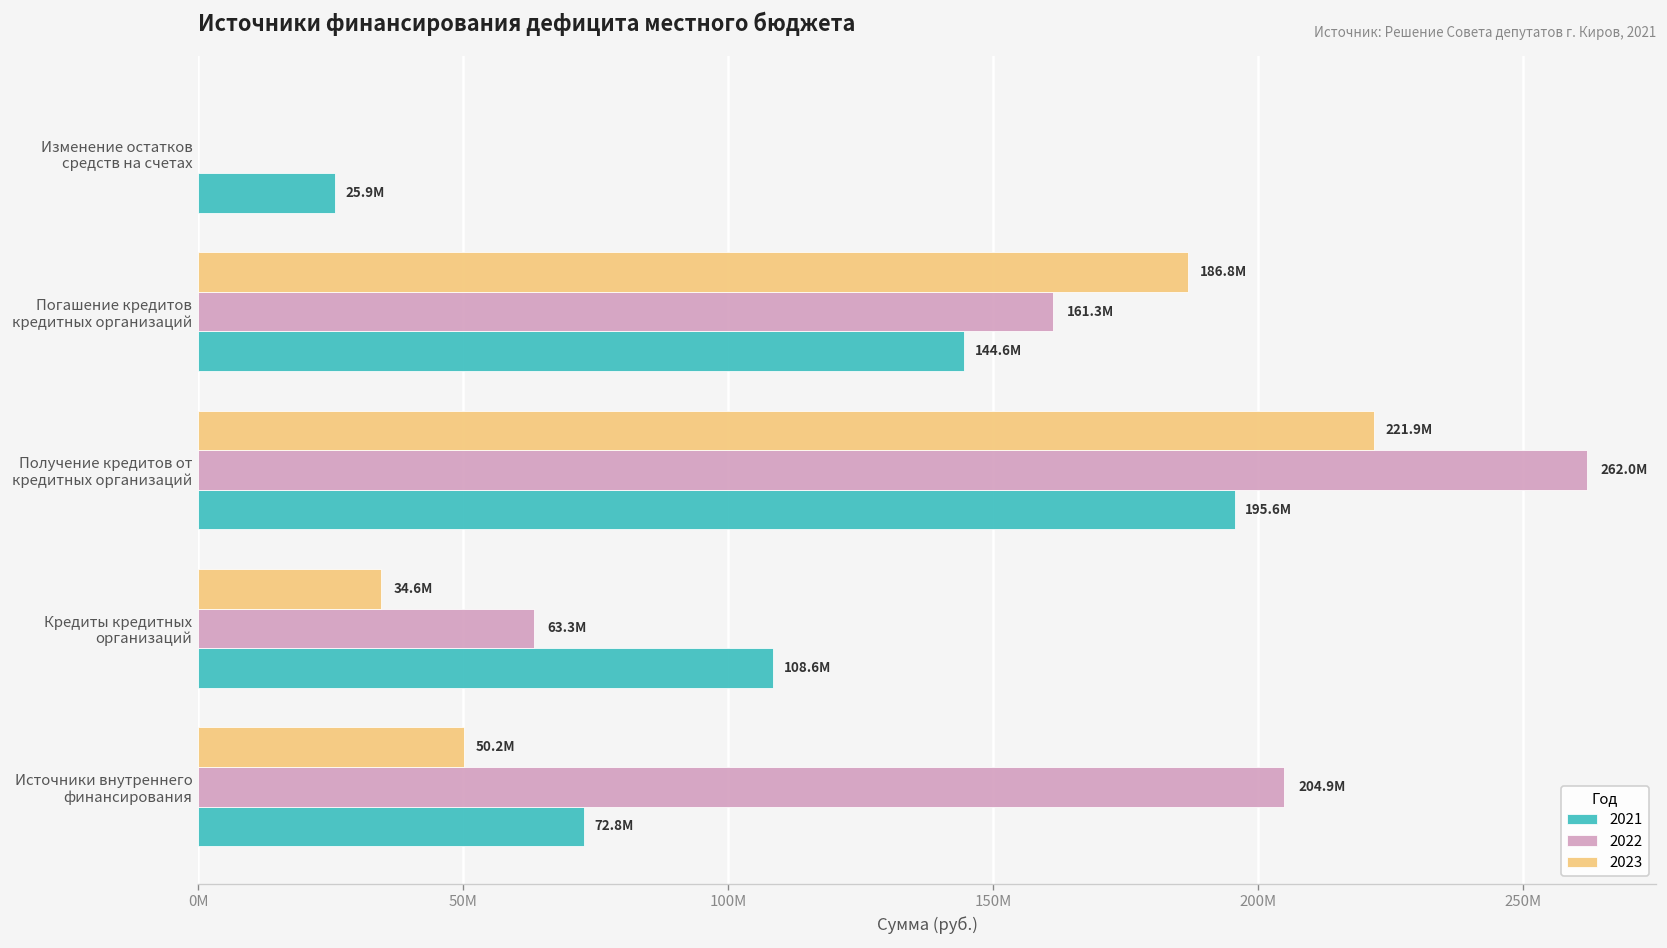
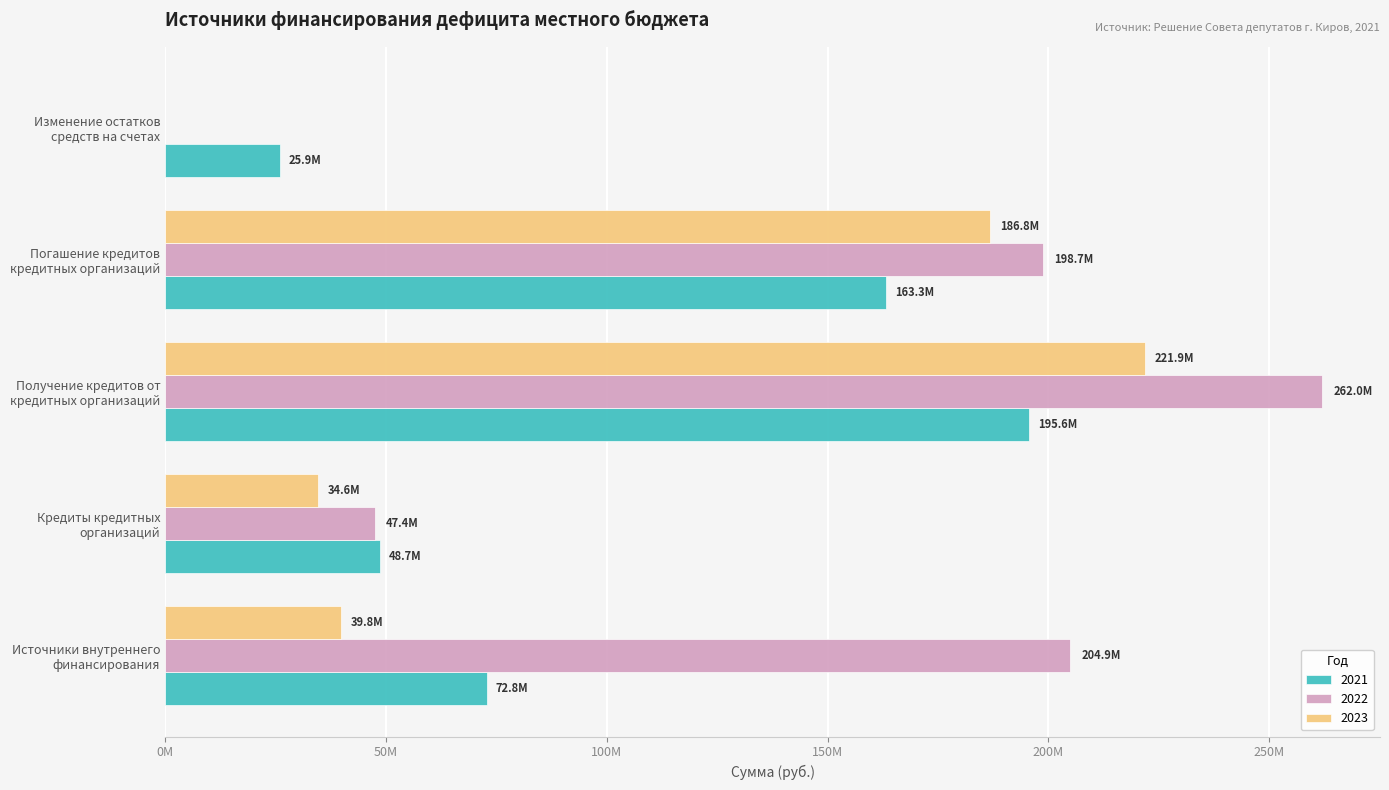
  {
    "2021": {
      "Изменение остатков средств на счетах": "25.9M",
-     "Погашение кредитов кредитных организаций": "144.6M",
+     "Погашение кредитов кредитных организаций": "163.3M",
      "Получение кредитов от кредитных организаций": "195.6M",
-     "Кредиты кредитных организаций": "108.6M",
+     "Кредиты кредитных организаций": "48.7M",
      "Источники внутреннего финансирования": "72.8M"
    },
    "2022": {
-     "Погашение кредитов кредитных организаций": "161.3M",
+     "Погашение кредитов кредитных организаций": "198.7M",
      "Получение кредитов от кредитных организаций": "262.0M",
-     "Кредиты кредитных организаций": "63.3M",
+     "Кредиты кредитных организаций": "47.4M",
      "Источники внутреннего финансирования": "204.9M"
    },
    "2023": {
      "Погашение кредитов кредитных организаций": "186.8M",
      "Получение кредитов от кредитных организаций": "221.9M",
      "Кредиты кредитных организаций": "34.6M",
-     "Источники внутреннего финансирования": "50.2M"
+     "Источники внутреннего финансирования": "39.8M"
    }
  }
